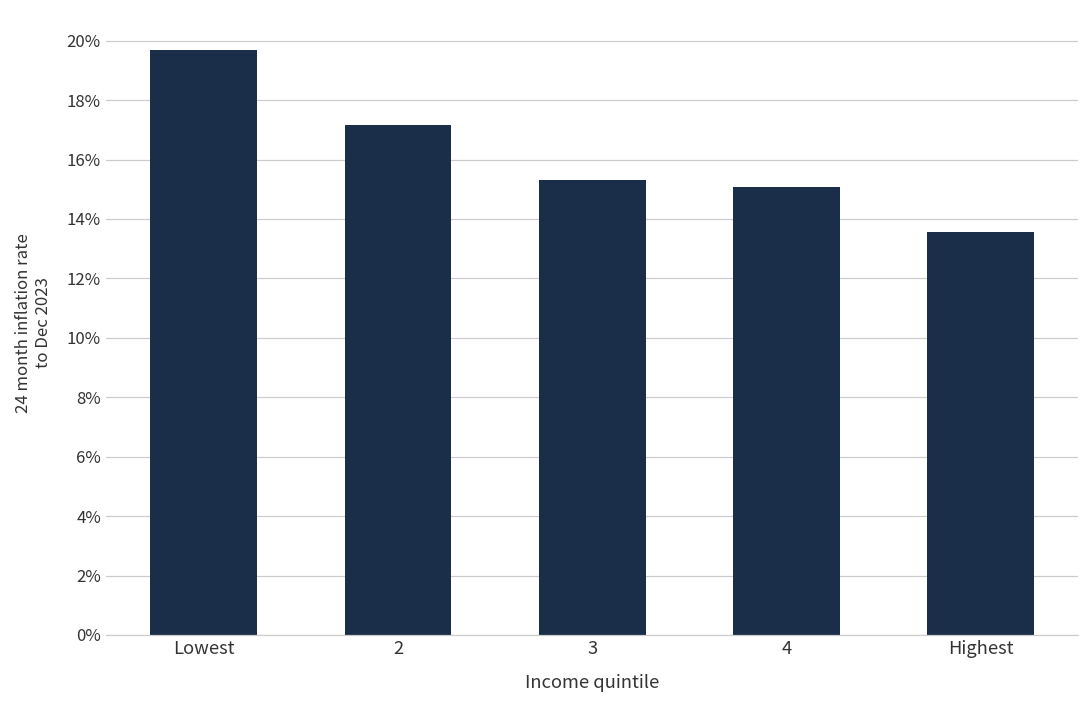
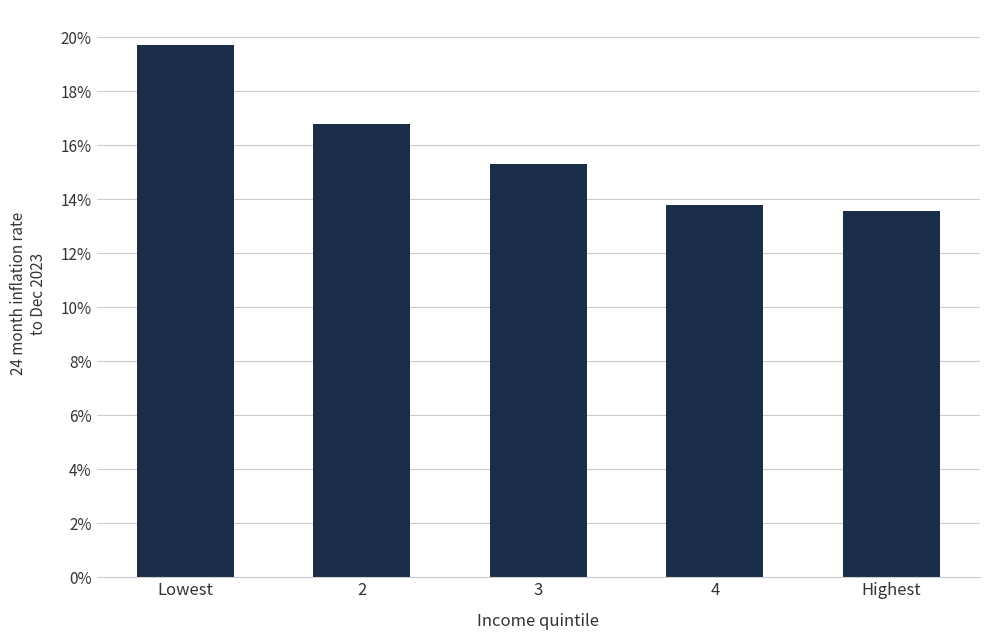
  {
    "Lowest": "19.7%",
-   "2": "17.2%",
+   "2": "16.8%",
    "3": "15.3%",
-   "4": "15.1%",
+   "4": "13.8%",
    "Highest": "13.6%"
  }
